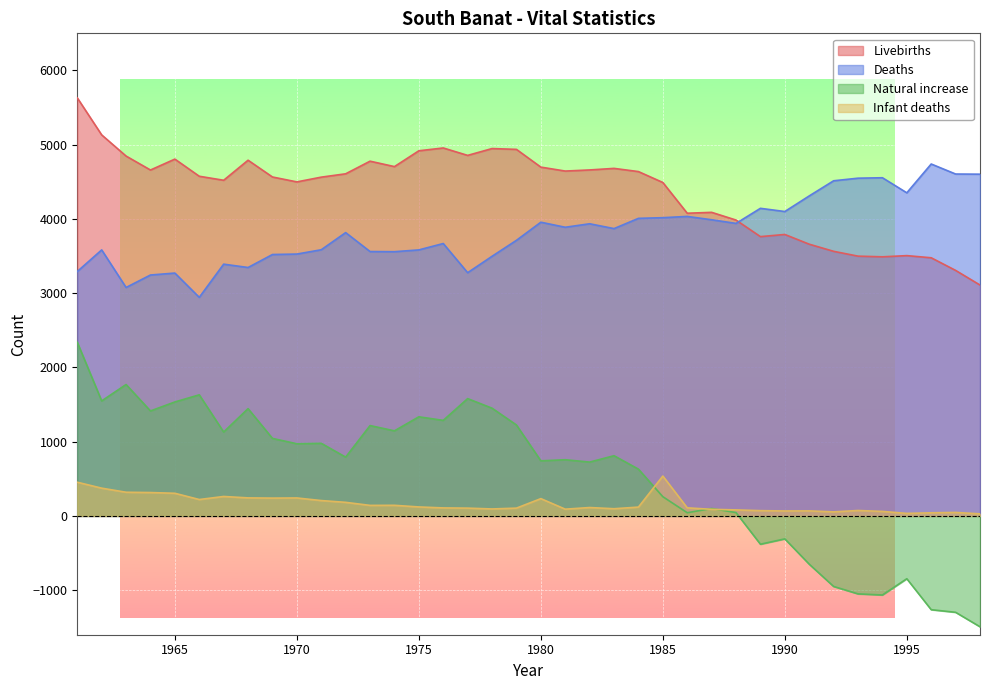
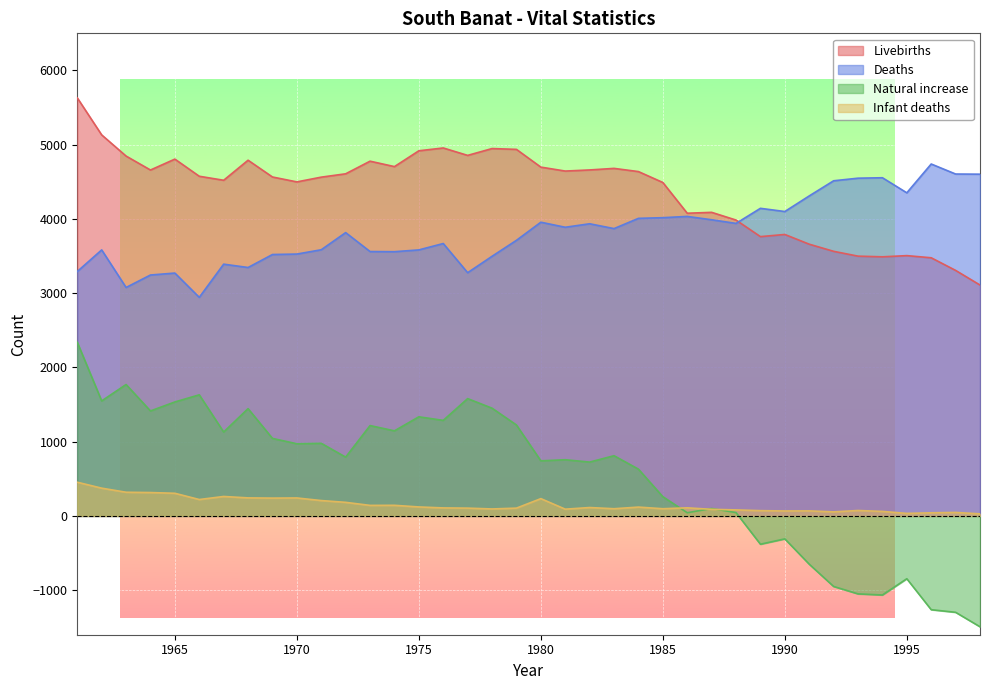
  {
    "Livebirths": {
      "1965": 4800,
      "1970": 4500,
      "1975": 4900,
      "1980": 4700,
      "1985": 4500,
      "1990": 3800,
      "1995": 3500
    },
    "Deaths": {
      "1965": 3300,
      "1970": 3500,
      "1975": 3600,
      "1980": 4000,
      "1985": 4000,
      "1990": 4100,
      "1995": 4400
    },
    "Infant deaths": {
      "1965": 300,
      "1970": 200,
      "1975": 100,
      "1980": 200,
-     "1985": 500,
+     "1985": 100,
      "1990": 100
    }
  }
